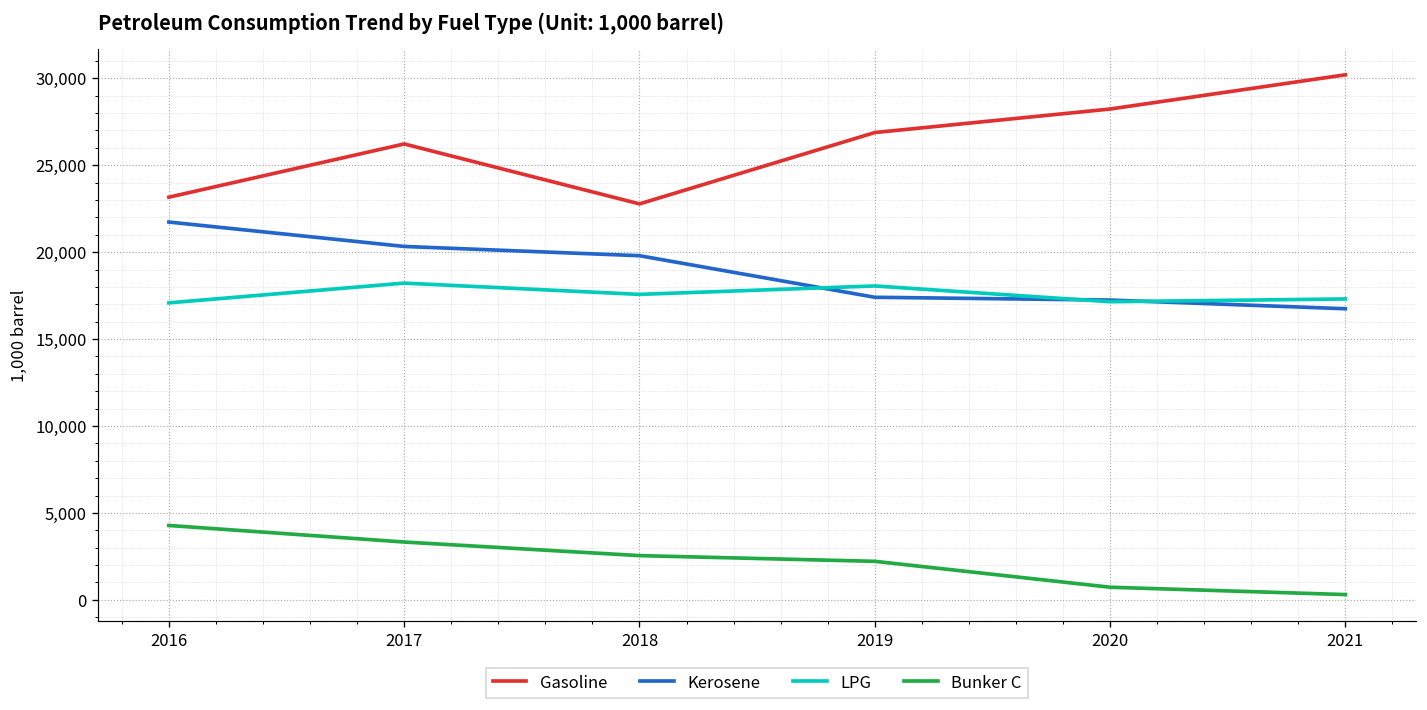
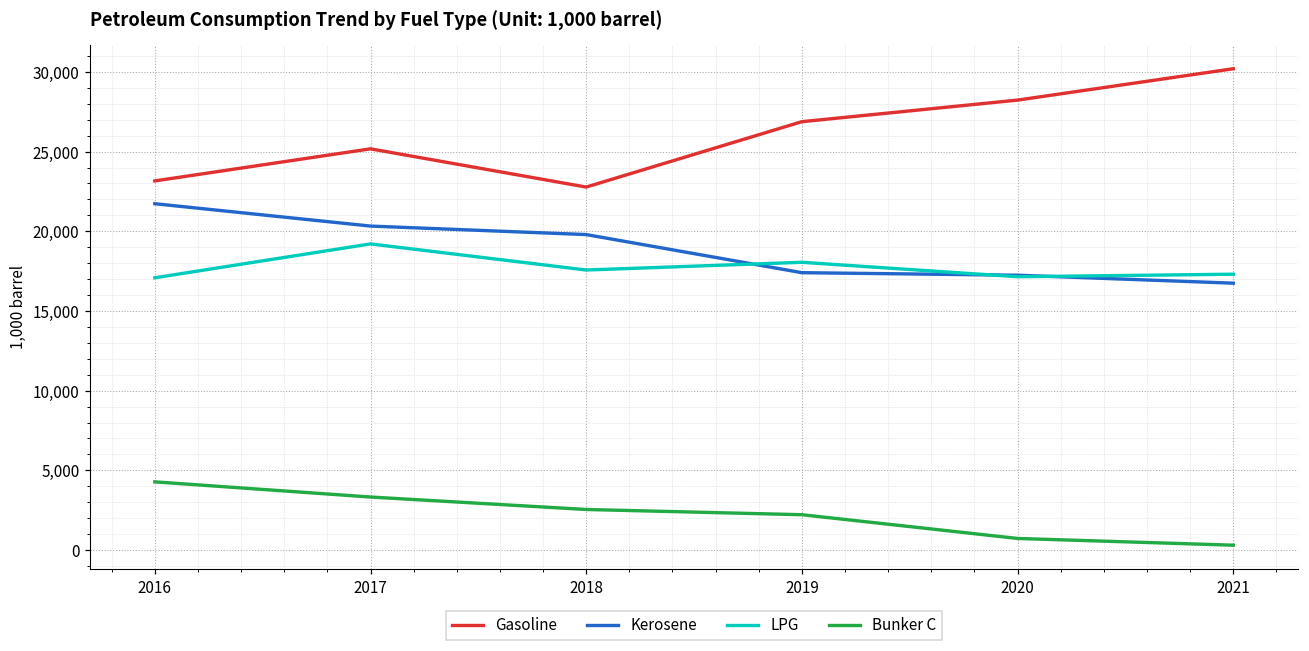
  {
    "Gasoline": {
      "2016": "23,200",
-     "2017": "26,200",
+     "2017": "25,200",
      "2018": "22,800",
      "2019": "26,900",
      "2020": "28,200",
      "2021": "30,200"
    },
    "Kerosene": {
      "2016": "21,700",
      "2017": "20,300",
      "2018": "19,800",
      "2019": "17,400",
      "2021": "16,700"
    },
    "LPG": {
      "2016": "17,100",
-     "2017": "18,200",
+     "2017": "19,200",
      "2018": "17,600",
      "2019": "18,100",
      "2021": "17,300"
    },
    "Bunker C": {
      "2016": "4,300",
      "2017": "3,300",
      "2018": "2,500",
      "2019": "2,200",
      "2020": "700",
      "2021": "300"
    }
  }
